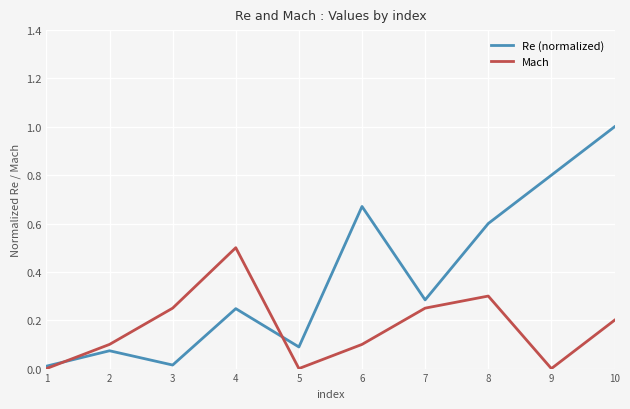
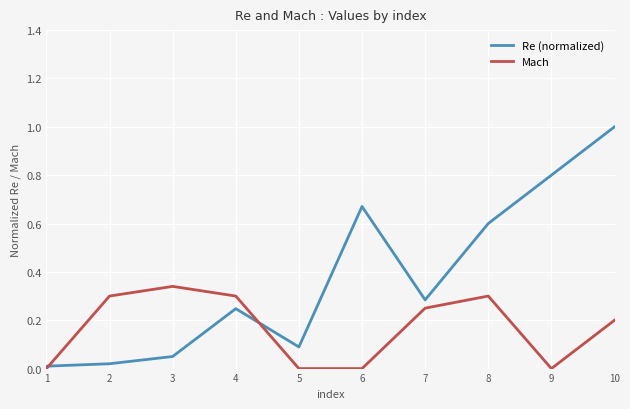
  {
    "Re (normalized)": {
-     "2": 0.07,
-     "3": 0.01,
+     "2": 0.02,
+     "3": 0.05,
      "4": 0.25,
      "5": 0.09,
      "6": 0.67,
      "7": 0.28,
      "8": 0.60,
      "9": 0.80,
      "10": 1.00
    },
    "Mach": {
-     "2": 0.1,
-     "3": 0.25,
-     "4": 0.5,
+     "2": 0.3,
+     "3": 0.34,
+     "4": 0.3,
      "5": 0.00,
-     "6": 0.1,
+     "6": 0.0,
      "7": 0.25,
      "8": 0.30,
      "9": 0.00,
      "10": 0.20
    }
  }
